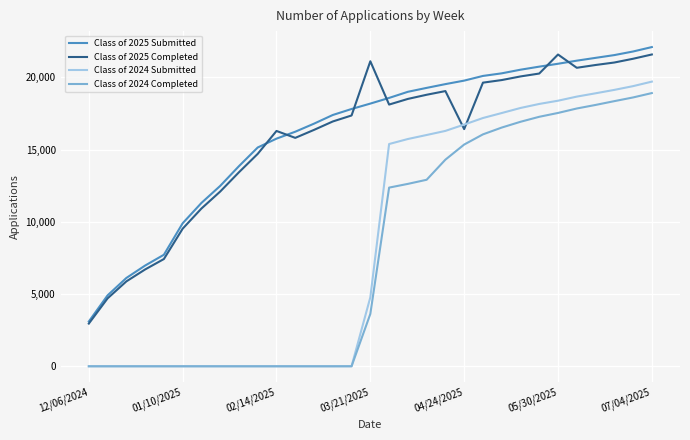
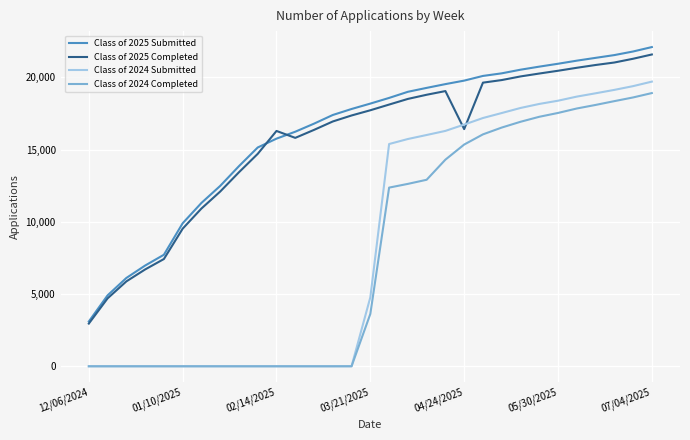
  {
    "Class of 2025 Completed": {
      "01/10/2025": "9,500",
      "02/14/2025": "16,300",
-     "03/21/2025": "21,100",
+     "03/21/2025": "17,700",
      "04/24/2025": "16,400",
-     "05/30/2025": "21,600",
+     "05/30/2025": "20,500",
      "07/04/2025": "21,600"
    }
  }
